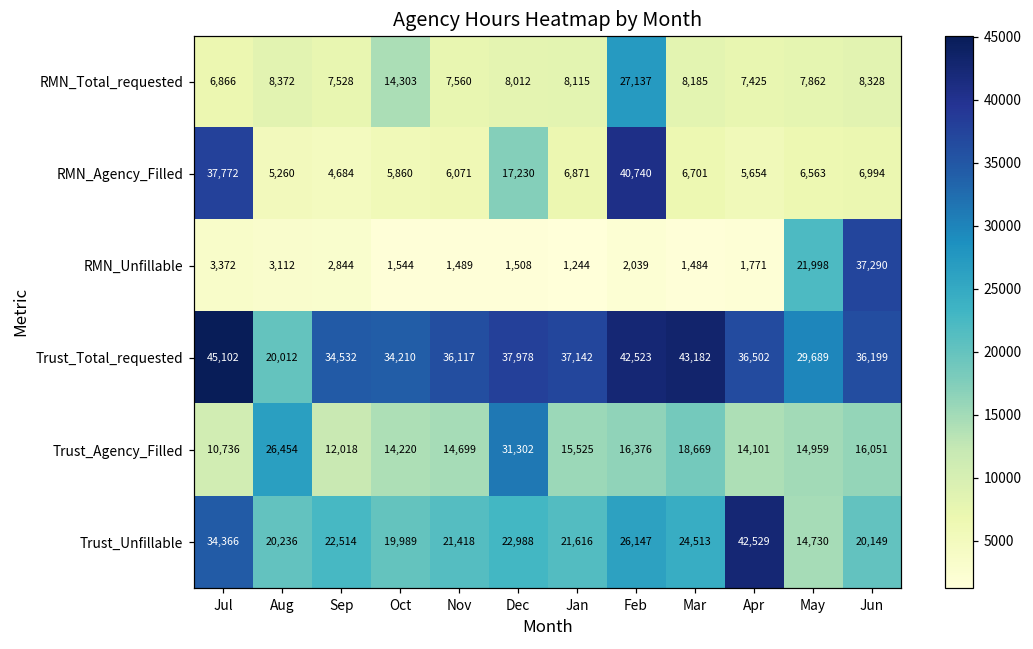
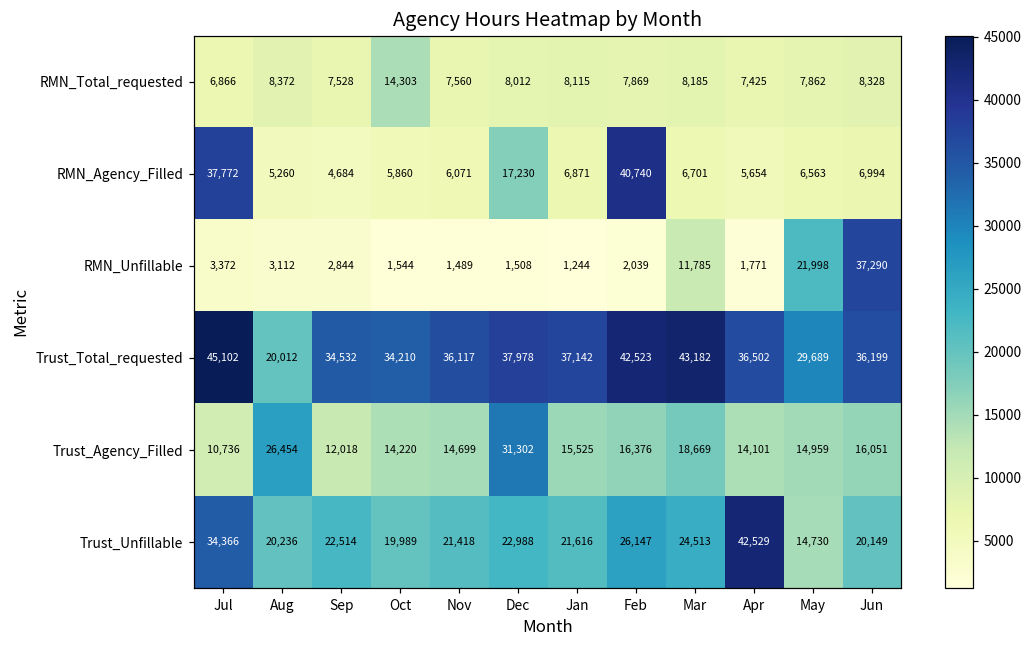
  {
    "RMN_Total_requested": {
      "Jul": "6,866",
      "Aug": "8,372",
      "Sep": "7,528",
      "Oct": "14,303",
      "Nov": "7,560",
      "Dec": "8,012",
      "Jan": "8,115",
-     "Feb": "27,137",
+     "Feb": "7,869",
      "Mar": "8,185",
      "Apr": "7,425",
      "May": "7,862",
      "Jun": "8,328"
    },
    "RMN_Agency_Filled": {
      "Jul": "37,772",
      "Aug": "5,260",
      "Sep": "4,684",
      "Oct": "5,860",
      "Nov": "6,071",
      "Dec": "17,230",
      "Jan": "6,871",
      "Feb": "40,740",
      "Mar": "6,701",
      "Apr": "5,654",
      "May": "6,563",
      "Jun": "6,994"
    },
    "RMN_Unfillable": {
      "Jul": "3,372",
      "Aug": "3,112",
      "Sep": "2,844",
      "Oct": "1,544",
      "Nov": "1,489",
      "Dec": "1,508",
      "Jan": "1,244",
      "Feb": "2,039",
-     "Mar": "1,484",
+     "Mar": "11,785",
      "Apr": "1,771",
      "May": "21,998",
      "Jun": "37,290"
    },
    "Trust_Total_requested": {
      "Jul": "45,102",
      "Aug": "20,012",
      "Sep": "34,532",
      "Oct": "34,210",
      "Nov": "36,117",
      "Dec": "37,978",
      "Jan": "37,142",
      "Feb": "42,523",
      "Mar": "43,182",
      "Apr": "36,502",
      "May": "29,689",
      "Jun": "36,199"
    },
    "Trust_Agency_Filled": {
      "Jul": "10,736",
      "Aug": "26,454",
      "Sep": "12,018",
      "Oct": "14,220",
      "Nov": "14,699",
      "Dec": "31,302",
      "Jan": "15,525",
      "Feb": "16,376",
      "Mar": "18,669",
      "Apr": "14,101",
      "May": "14,959",
      "Jun": "16,051"
    },
    "Trust_Unfillable": {
      "Jul": "34,366",
      "Aug": "20,236",
      "Sep": "22,514",
      "Oct": "19,989",
      "Nov": "21,418",
      "Dec": "22,988",
      "Jan": "21,616",
      "Feb": "26,147",
      "Mar": "24,513",
      "Apr": "42,529",
      "May": "14,730",
      "Jun": "20,149"
    }
  }
